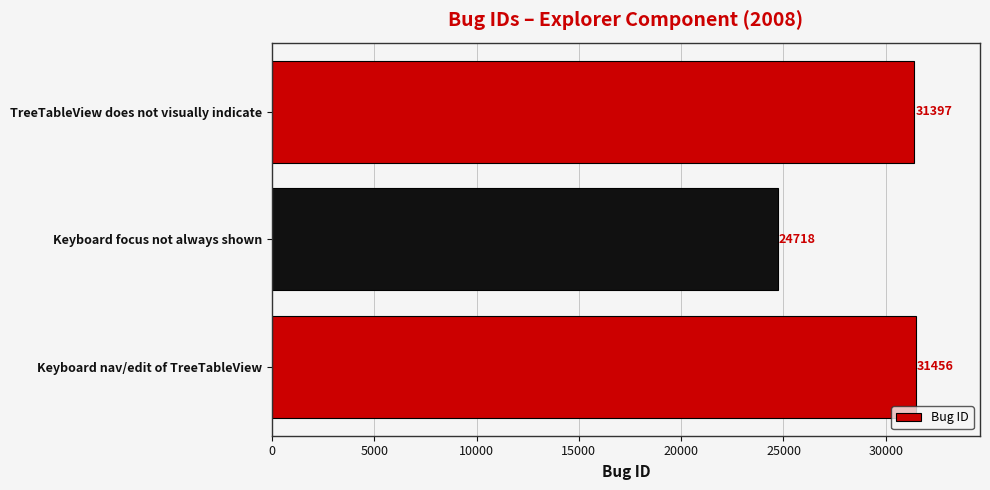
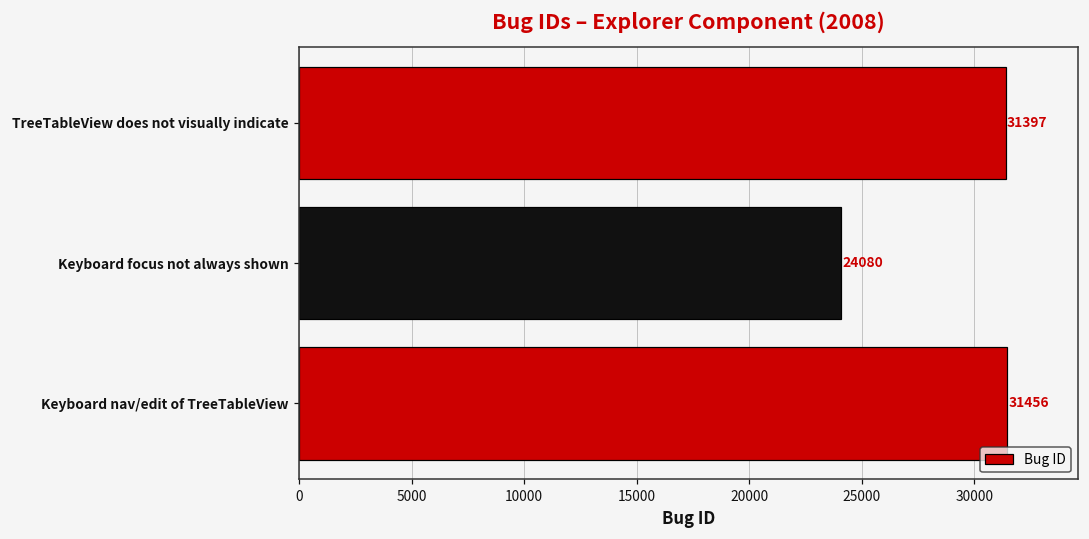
  {
    "TreeTableView does not visually indicate": 31397,
-   "Keyboard focus not always shown": 24718,
+   "Keyboard focus not always shown": 24080,
    "Keyboard nav/edit of TreeTableView": 31456
  }
